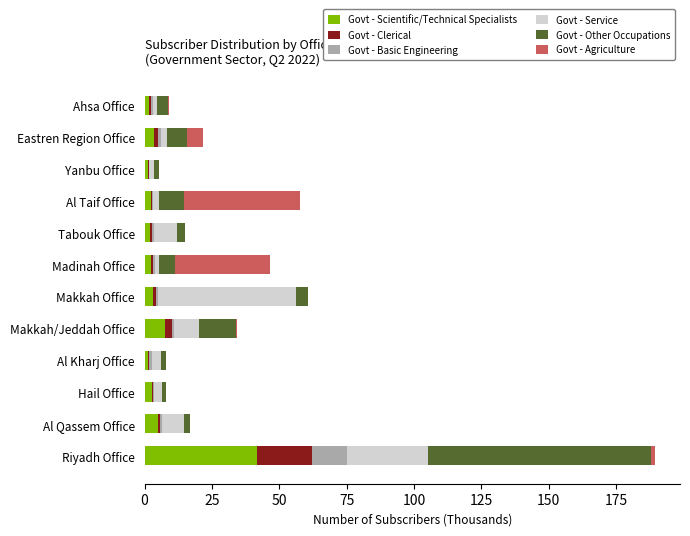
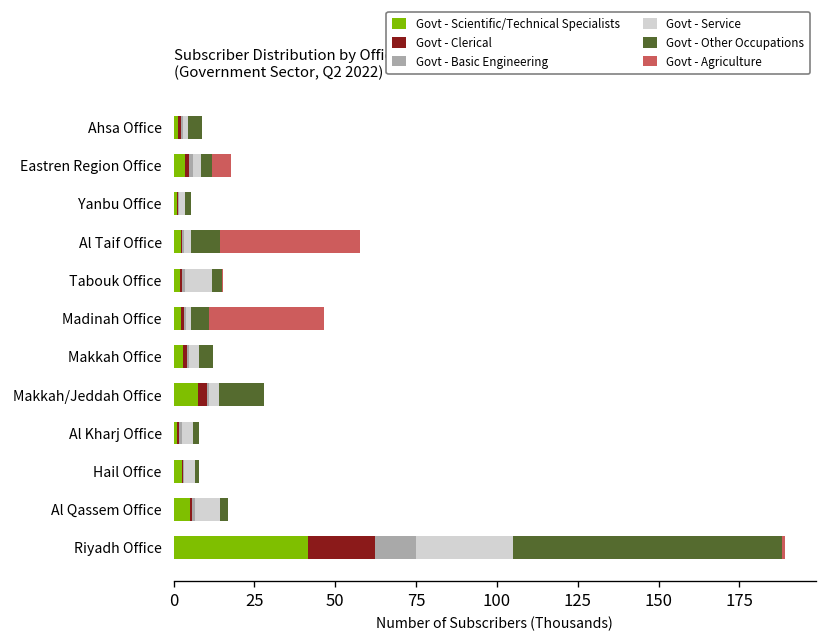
  {
    "Govt - Scientific/Technical Specialists": {
      "Ahsa Office": 2,
      "Eastren Region Office": 3,
      "Yanbu Office": 1,
      "Al Taif Office": 2,
      "Tabouk Office": 2,
      "Madinah Office": 2,
      "Makkah Office": 3,
      "Makkah/Jeddah Office": 8,
      "Al Kharj Office": 1,
      "Hail Office": 3,
      "Al Qassem Office": 5,
      "Riyadh Office": 42
    },
    "Govt - Clerical": {
      "Eastren Region Office": 1,
      "Makkah Office": 1,
      "Makkah/Jeddah Office": 3,
      "Riyadh Office": 21
    },
    "Govt - Basic Engineering": {
      "Eastren Region Office": 1,
      "Riyadh Office": 13
    },
    "Govt - Service": {
      "Ahsa Office": 2,
      "Eastren Region Office": 3,
      "Yanbu Office": 2,
      "Al Taif Office": 2,
      "Tabouk Office": 8,
      "Madinah Office": 1,
-     "Makkah Office": 51,
-     "Makkah/Jeddah Office": 9,
+     "Makkah Office": 3,
+     "Makkah/Jeddah Office": 3,
      "Al Kharj Office": 3,
      "Hail Office": 3,
      "Al Qassem Office": 8,
      "Riyadh Office": 30
    },
    "Govt - Other Occupations": {
      "Ahsa Office": 4,
-     "Eastren Region Office": 7,
+     "Eastren Region Office": 4,
      "Yanbu Office": 2,
      "Al Taif Office": 9,
      "Tabouk Office": 3,
      "Madinah Office": 6,
      "Makkah Office": 4,
      "Makkah/Jeddah Office": 14,
      "Al Kharj Office": 2,
      "Hail Office": 1,
      "Al Qassem Office": 3,
      "Riyadh Office": 83
    },
    "Govt - Agriculture": {
      "Eastren Region Office": 6,
      "Al Taif Office": 43,
      "Madinah Office": 35,
      "Hail Office": 0,
      "Riyadh Office": 1
    }
  }
